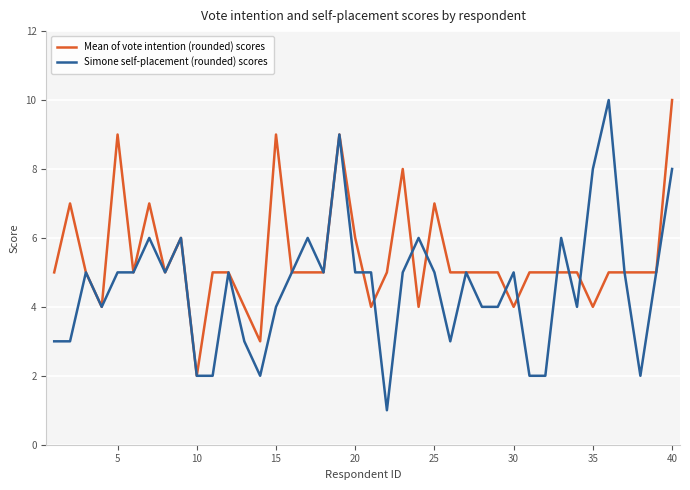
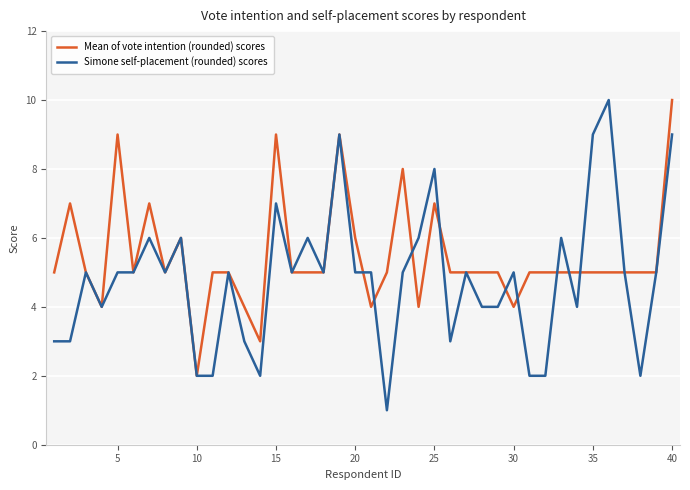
  {
    "Mean of vote intention (rounded) scores": {
      "5": 9,
      "15": 9,
      "20": 6,
      "25": 7,
      "30": 4,
-     "35": 4,
+     "35": 5,
      "40": 10
    },
    "Simone self-placement (rounded) scores": {
      "5": 5,
-     "15": 4,
+     "15": 7,
      "20": 5,
-     "25": 5,
+     "25": 8,
      "30": 5,
-     "35": 8,
-     "40": 8
+     "35": 9,
+     "40": 9
    }
  }
